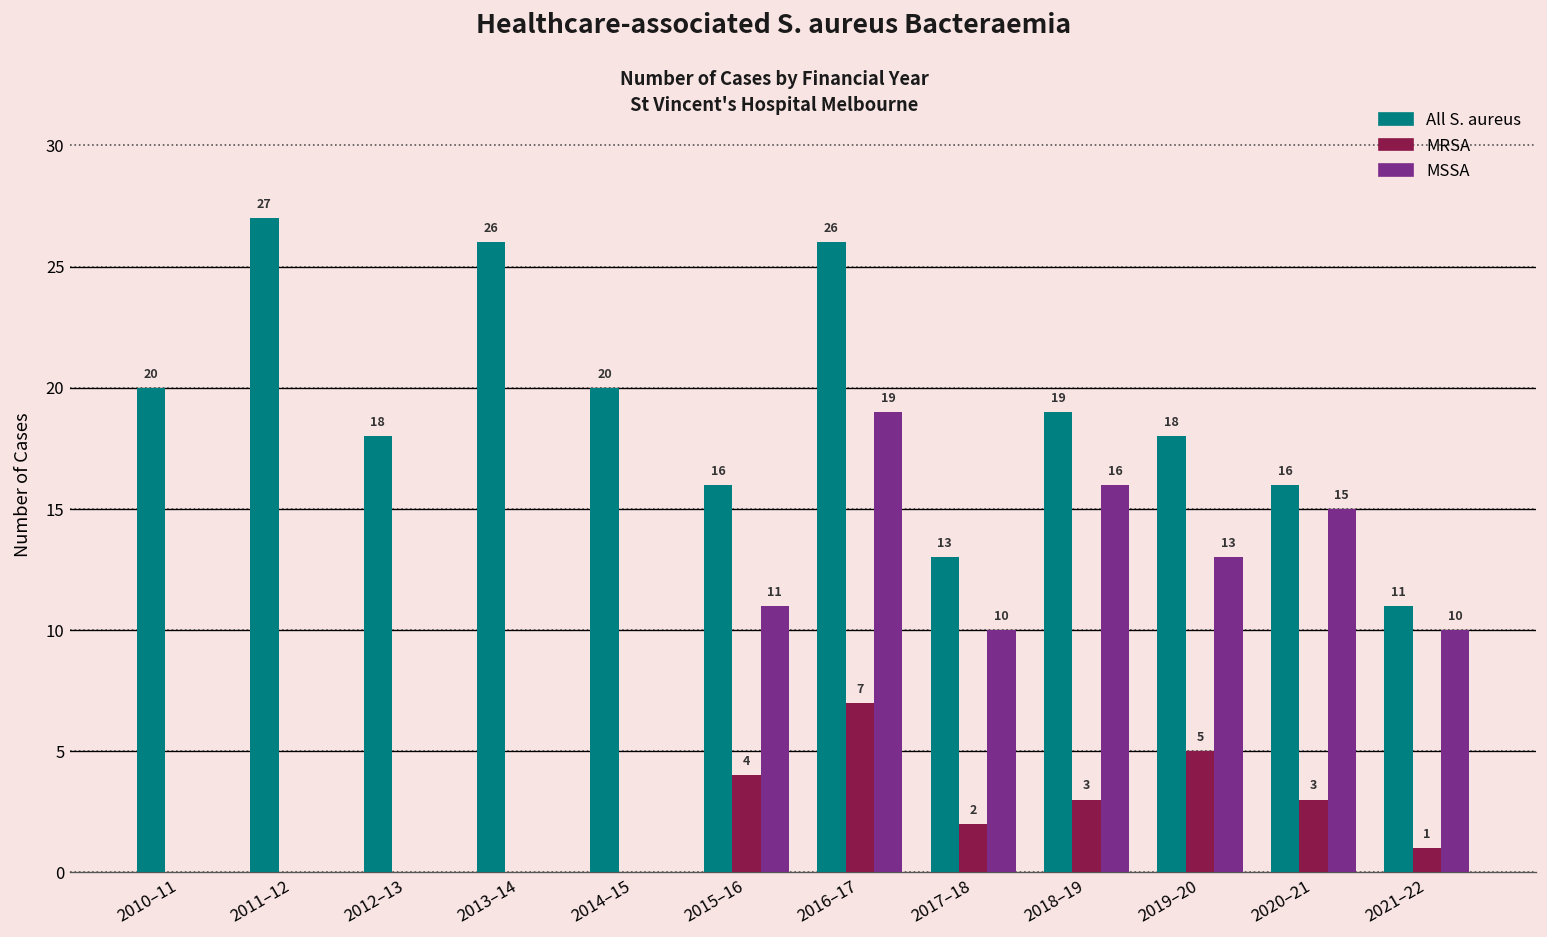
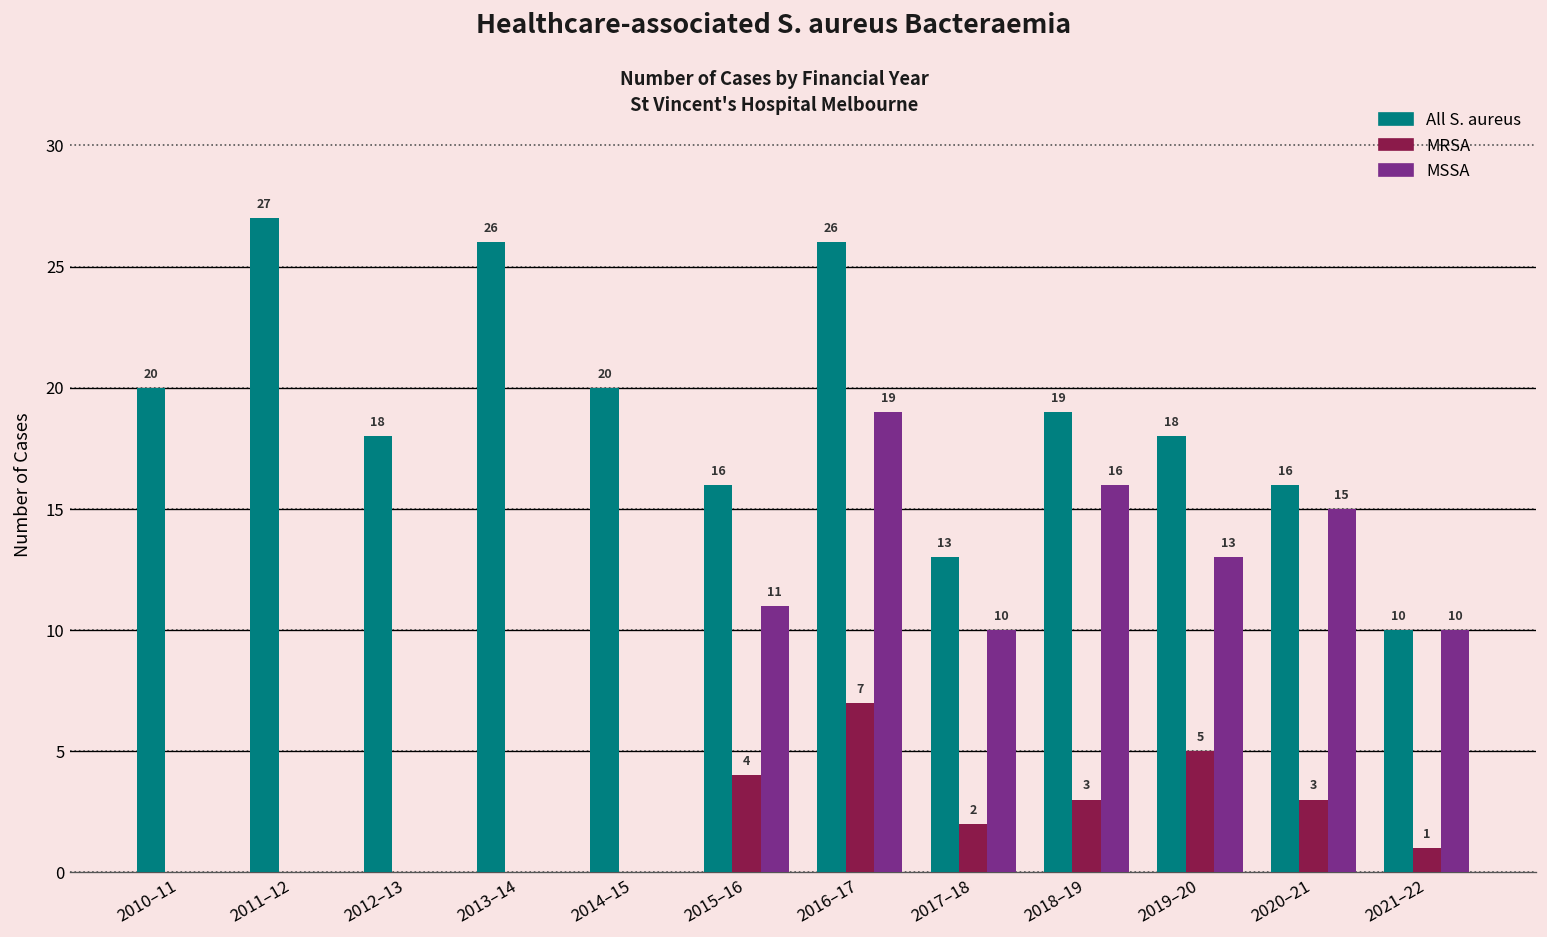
  {
    "All S. aureus": {
      "2010–11": 20,
      "2011–12": 27,
      "2012–13": 18,
      "2013–14": 26,
      "2014–15": 20,
      "2015–16": 16,
      "2016–17": 26,
      "2017–18": 13,
      "2018–19": 19,
      "2019–20": 18,
      "2020–21": 16,
-     "2021–22": 11
+     "2021–22": 10
    },
    "MRSA": {
      "2015–16": 4,
      "2016–17": 7,
      "2017–18": 2,
      "2018–19": 3,
      "2019–20": 5,
      "2020–21": 3,
      "2021–22": 1
    },
    "MSSA": {
      "2015–16": 11,
      "2016–17": 19,
      "2017–18": 10,
      "2018–19": 16,
      "2019–20": 13,
      "2020–21": 15,
      "2021–22": 10
    }
  }
